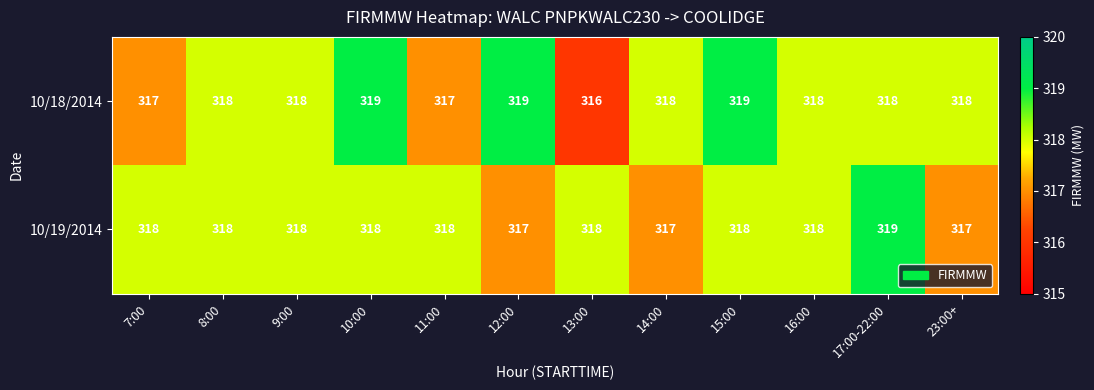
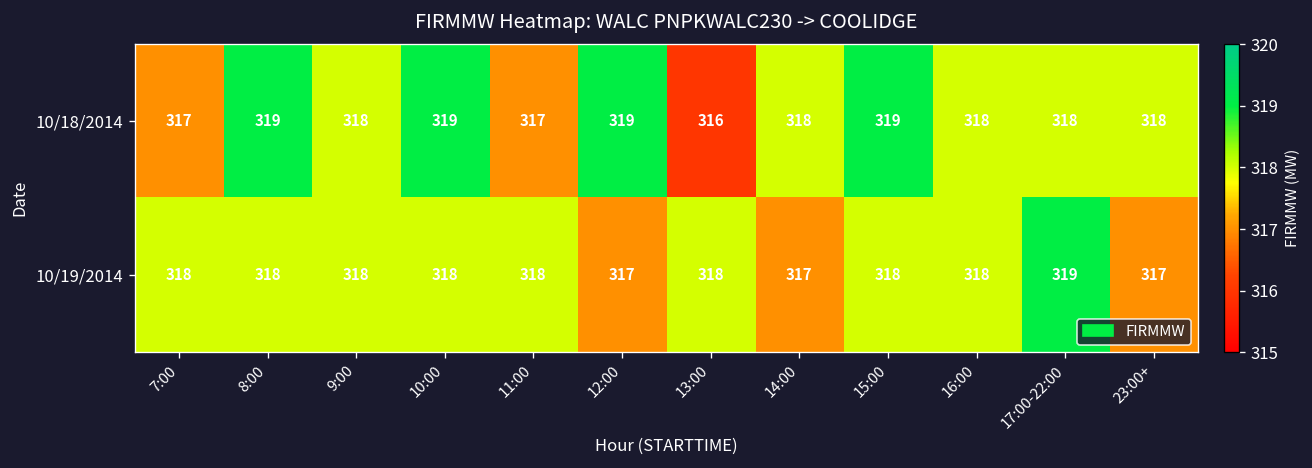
  {
    "10/18/2014": {
      "7:00": 317,
-     "8:00": 318,
+     "8:00": 319,
      "9:00": 318,
      "10:00": 319,
      "11:00": 317,
      "12:00": 319,
      "13:00": 316,
      "14:00": 318,
      "15:00": 319,
      "16:00": 318,
      "17:00-22:00": 318,
      "23:00+": 318
    },
    "10/19/2014": {
      "7:00": 318,
      "8:00": 318,
      "9:00": 318,
      "10:00": 318,
      "11:00": 318,
      "12:00": 317,
      "13:00": 318,
      "14:00": 317,
      "15:00": 318,
      "16:00": 318,
      "17:00-22:00": 319,
      "23:00+": 317
    }
  }
